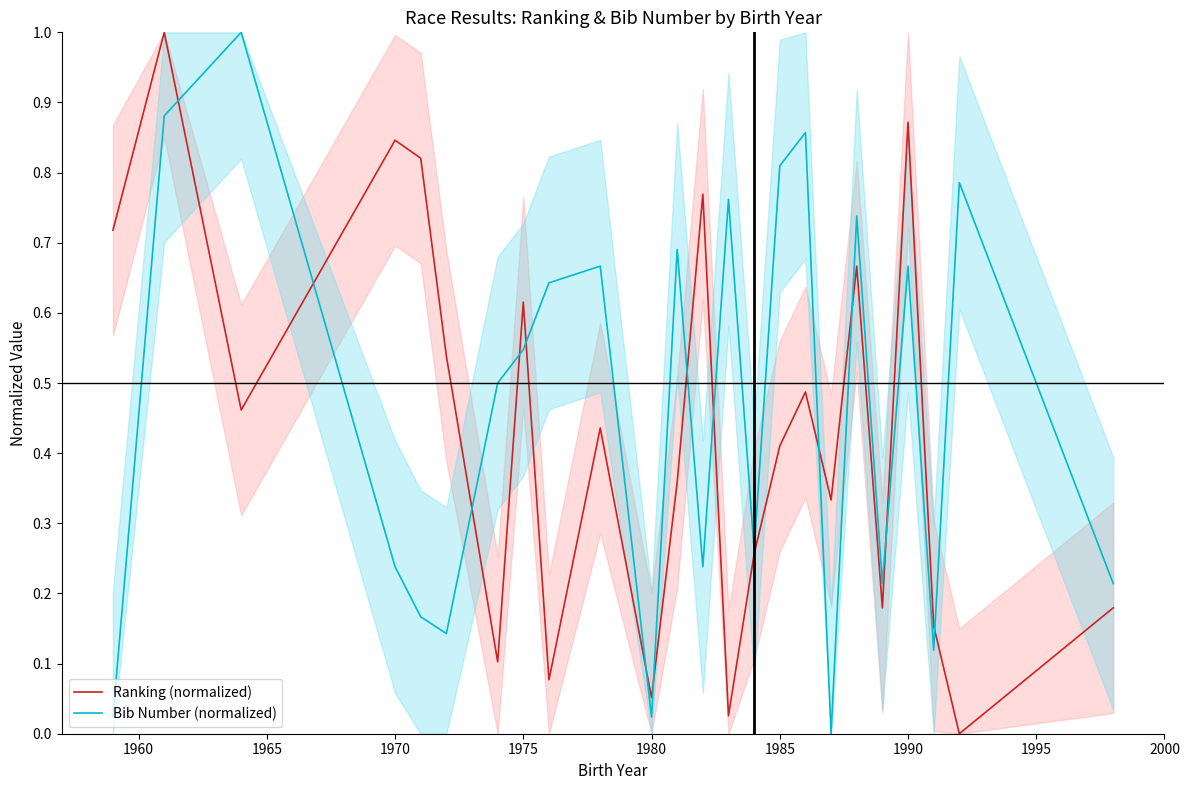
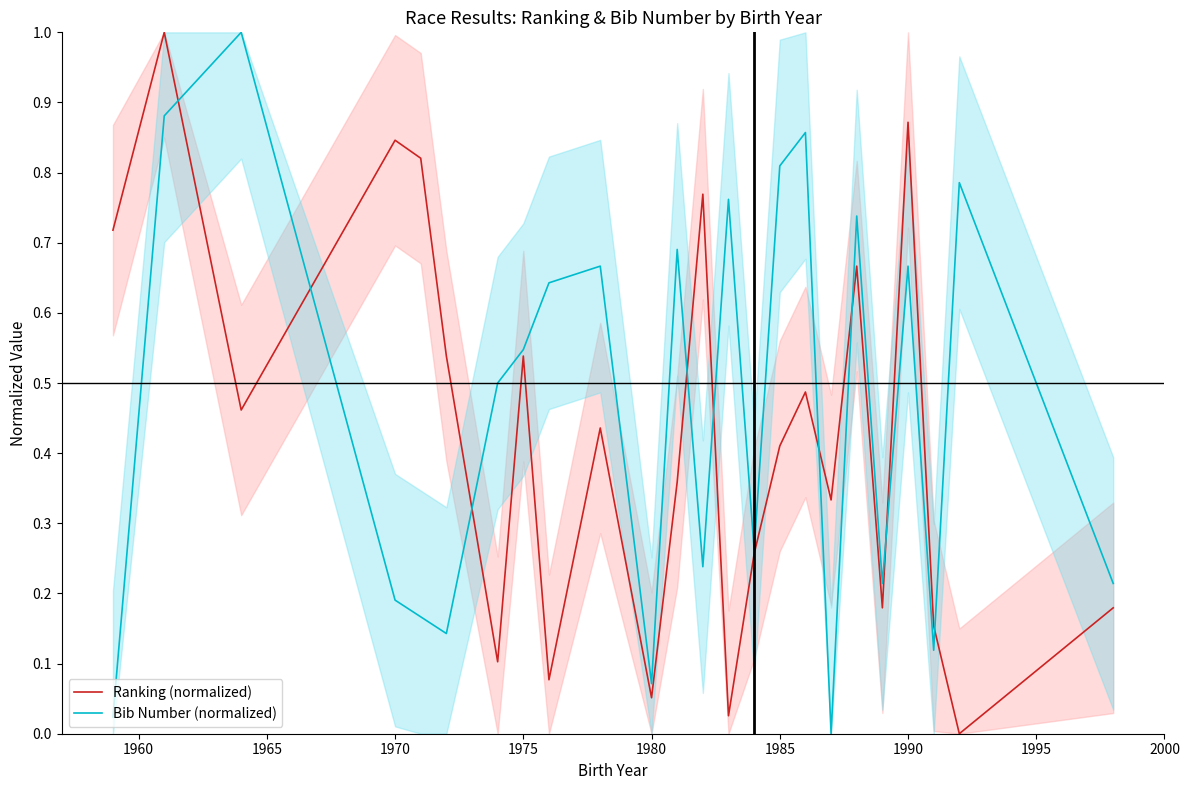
  {
    "Ranking (normalized)": {
      "1970": 0.85,
-     "1975": 0.62,
+     "1975": 0.54,
      "1980": 0.05,
      "1985": 0.41,
      "1990": 0.87
    },
    "Bib Number (normalized)": {
-     "1970": 0.24,
+     "1970": 0.19,
      "1975": 0.55,
-     "1980": 0.02,
+     "1980": 0.07,
      "1985": 0.81,
      "1990": 0.67
    }
  }
